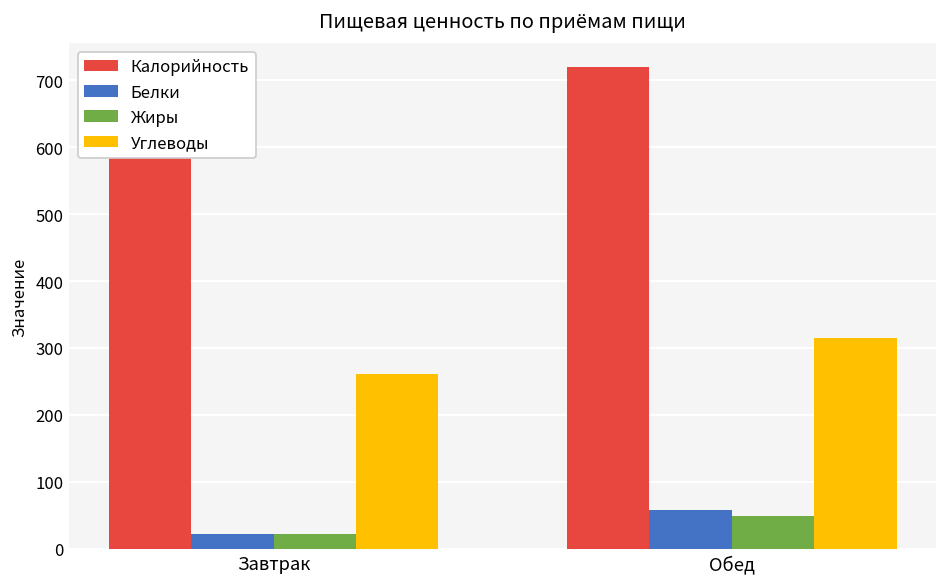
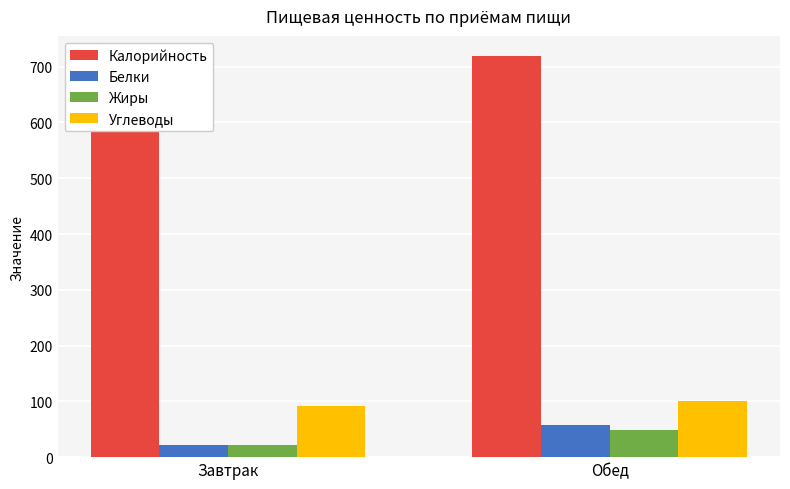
  {
    "Калорийность": {
      "Обед": 720
    },
    "Белки": {
      "Завтрак": 20,
      "Обед": 60
    },
    "Жиры": {
      "Завтрак": 20,
      "Обед": 50
    },
    "Углеводы": {
-     "Завтрак": 260,
-     "Обед": 310
+     "Завтрак": 90,
+     "Обед": 100
    }
  }
